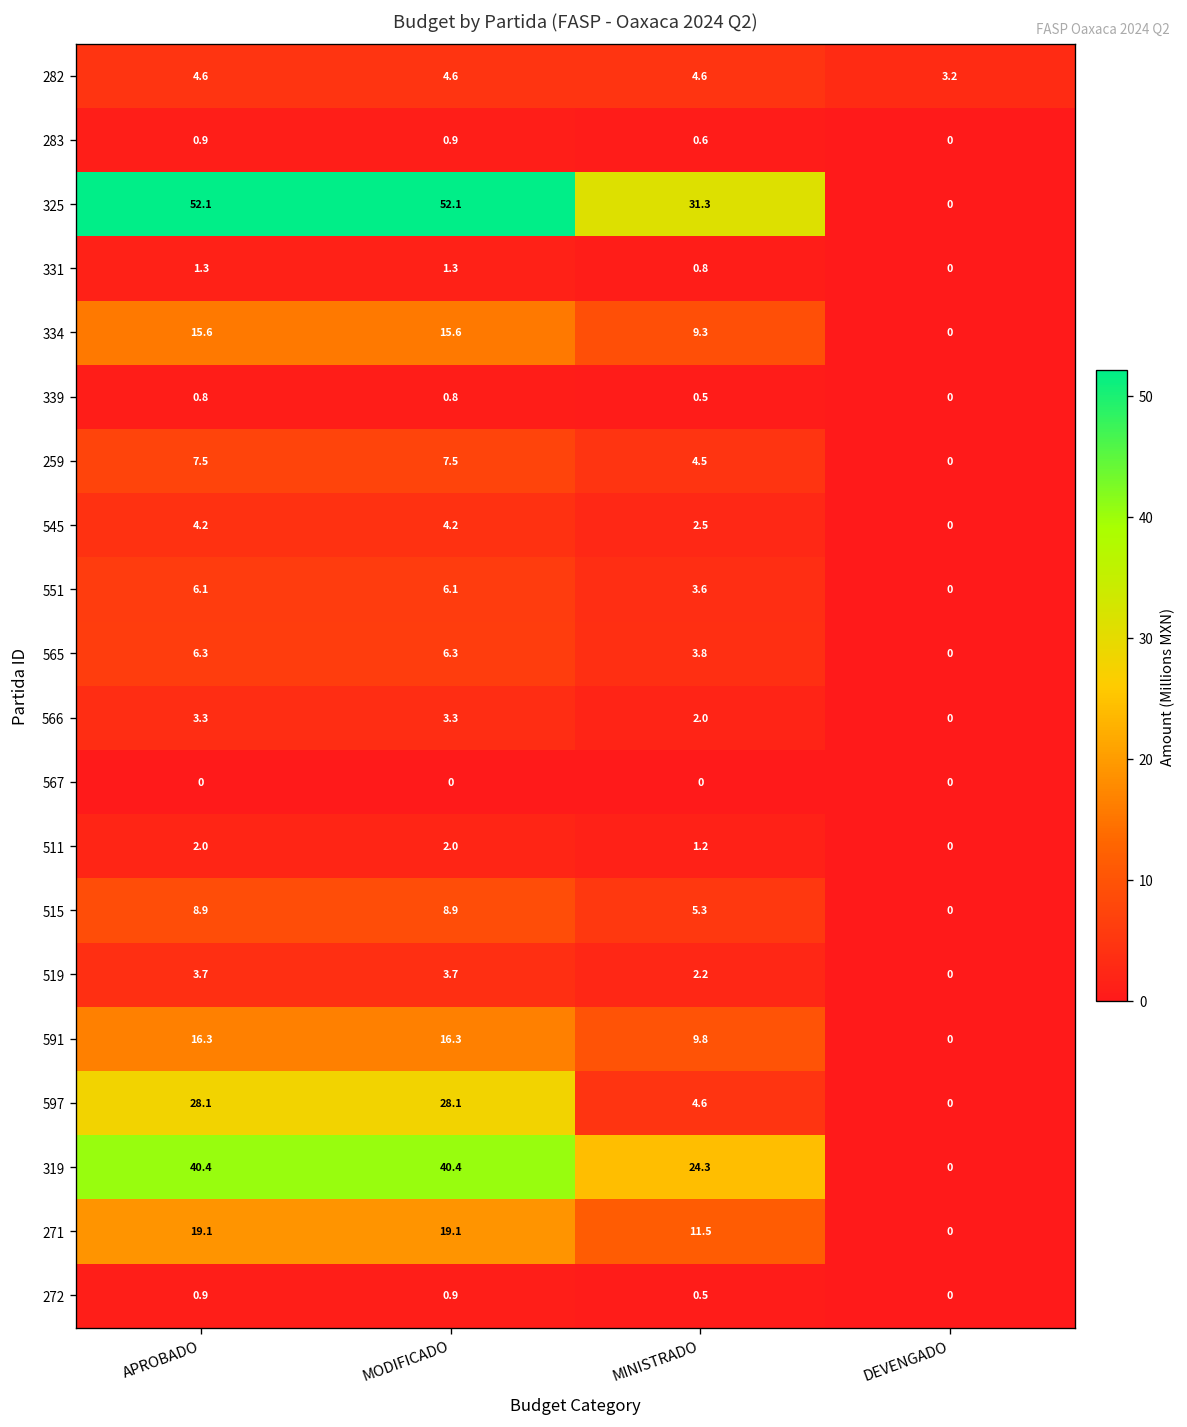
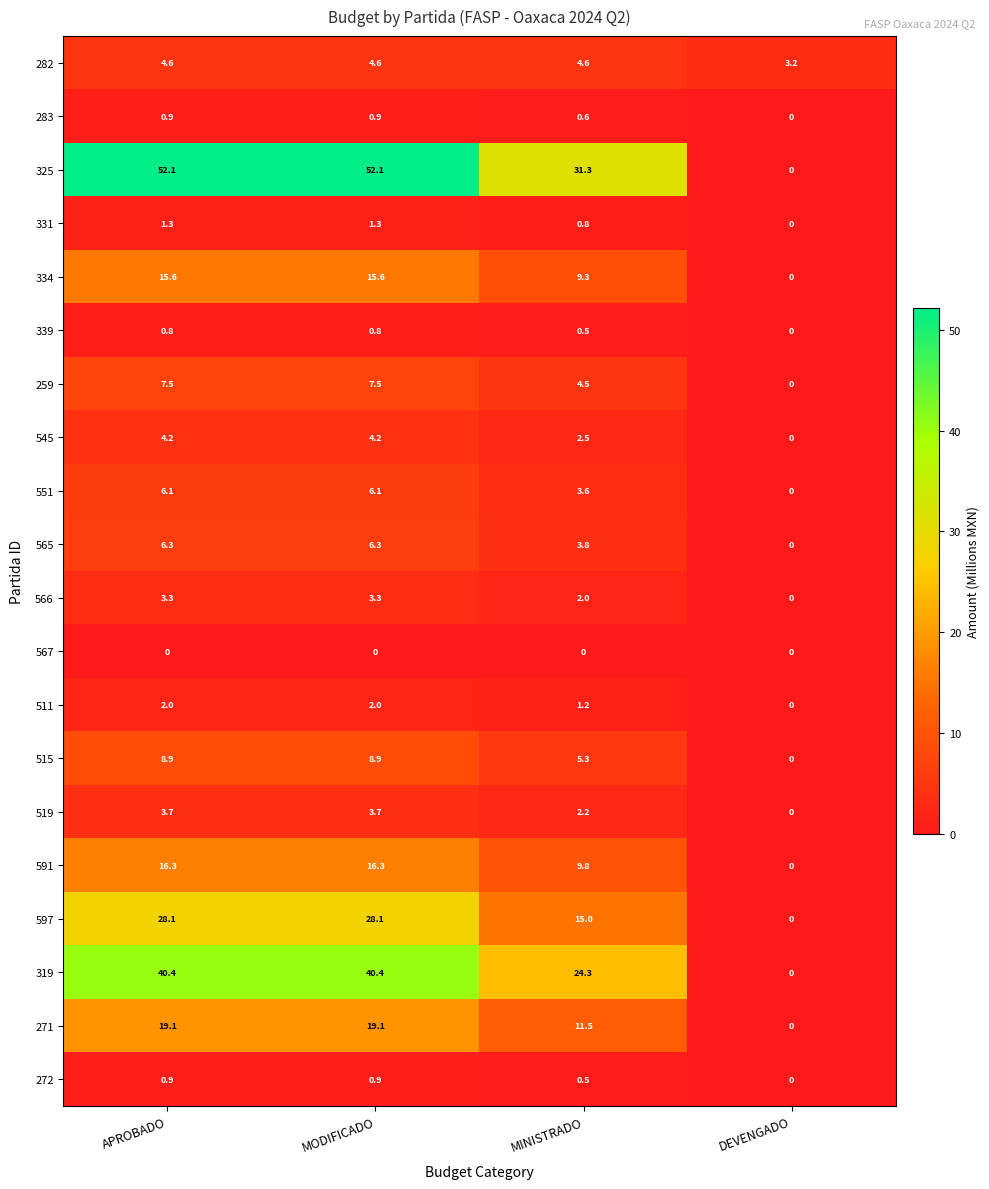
  {
    "282": {
      "APROBADO": 4.6,
      "MODIFICADO": 4.6,
      "MINISTRADO": 4.6,
      "DEVENGADO": 3.2
    },
    "283": {
      "APROBADO": 0.9,
      "MODIFICADO": 0.9,
      "MINISTRADO": 0.6,
      "DEVENGADO": 0
    },
    "325": {
      "APROBADO": 52.1,
      "MODIFICADO": 52.1,
      "MINISTRADO": 31.3,
      "DEVENGADO": 0
    },
    "331": {
      "APROBADO": 1.3,
      "MODIFICADO": 1.3,
      "MINISTRADO": 0.8,
      "DEVENGADO": 0
    },
    "334": {
      "APROBADO": 15.6,
      "MODIFICADO": 15.6,
      "MINISTRADO": 9.3,
      "DEVENGADO": 0
    },
    "339": {
      "APROBADO": 0.8,
      "MODIFICADO": 0.8,
      "MINISTRADO": 0.5,
      "DEVENGADO": 0
    },
    "259": {
      "APROBADO": 7.5,
      "MODIFICADO": 7.5,
      "MINISTRADO": 4.5,
      "DEVENGADO": 0
    },
    "545": {
      "APROBADO": 4.2,
      "MODIFICADO": 4.2,
      "MINISTRADO": 2.5,
      "DEVENGADO": 0
    },
    "551": {
      "APROBADO": 6.1,
      "MODIFICADO": 6.1,
      "MINISTRADO": 3.6,
      "DEVENGADO": 0
    },
    "565": {
      "APROBADO": 6.3,
      "MODIFICADO": 6.3,
      "MINISTRADO": 3.8,
      "DEVENGADO": 0
    },
    "566": {
      "APROBADO": 3.3,
      "MODIFICADO": 3.3,
      "MINISTRADO": 2.0,
      "DEVENGADO": 0
    },
    "567": {
      "APROBADO": 0,
      "MODIFICADO": 0,
      "MINISTRADO": 0,
      "DEVENGADO": 0
    },
    "511": {
      "APROBADO": 2.0,
      "MODIFICADO": 2.0,
      "MINISTRADO": 1.2,
      "DEVENGADO": 0
    },
    "515": {
      "APROBADO": 8.9,
      "MODIFICADO": 8.9,
      "MINISTRADO": 5.3,
      "DEVENGADO": 0
    },
    "519": {
      "APROBADO": 3.7,
      "MODIFICADO": 3.7,
      "MINISTRADO": 2.2,
      "DEVENGADO": 0
    },
    "591": {
      "APROBADO": 16.3,
      "MODIFICADO": 16.3,
      "MINISTRADO": 9.8,
      "DEVENGADO": 0
    },
    "597": {
      "APROBADO": 28.1,
      "MODIFICADO": 28.1,
-     "MINISTRADO": 4.6,
+     "MINISTRADO": 15.0,
      "DEVENGADO": 0
    },
    "319": {
      "APROBADO": 40.4,
      "MODIFICADO": 40.4,
      "MINISTRADO": 24.3,
      "DEVENGADO": 0
    },
    "271": {
      "APROBADO": 19.1,
      "MODIFICADO": 19.1,
      "MINISTRADO": 11.5,
      "DEVENGADO": 0
    },
    "272": {
      "APROBADO": 0.9,
      "MODIFICADO": 0.9,
      "MINISTRADO": 0.5,
      "DEVENGADO": 0
    }
  }
